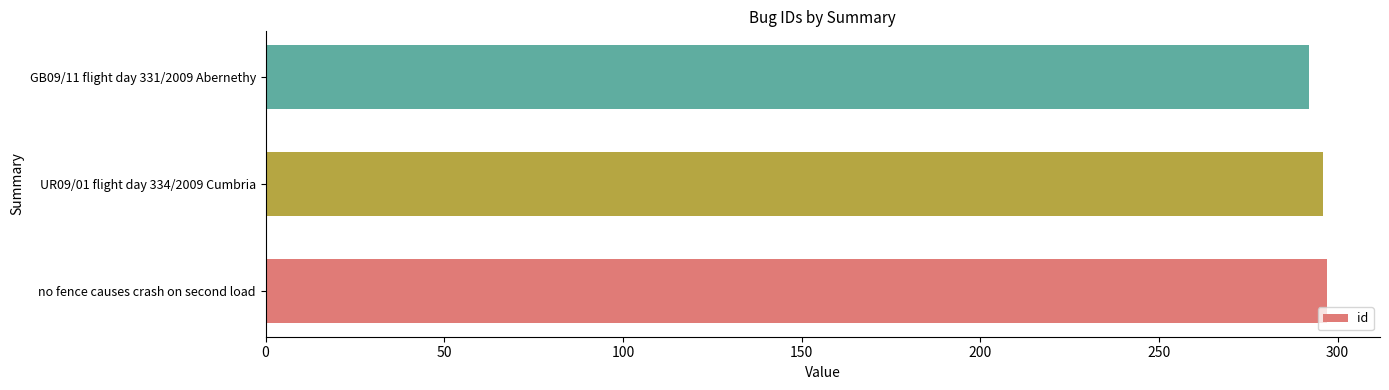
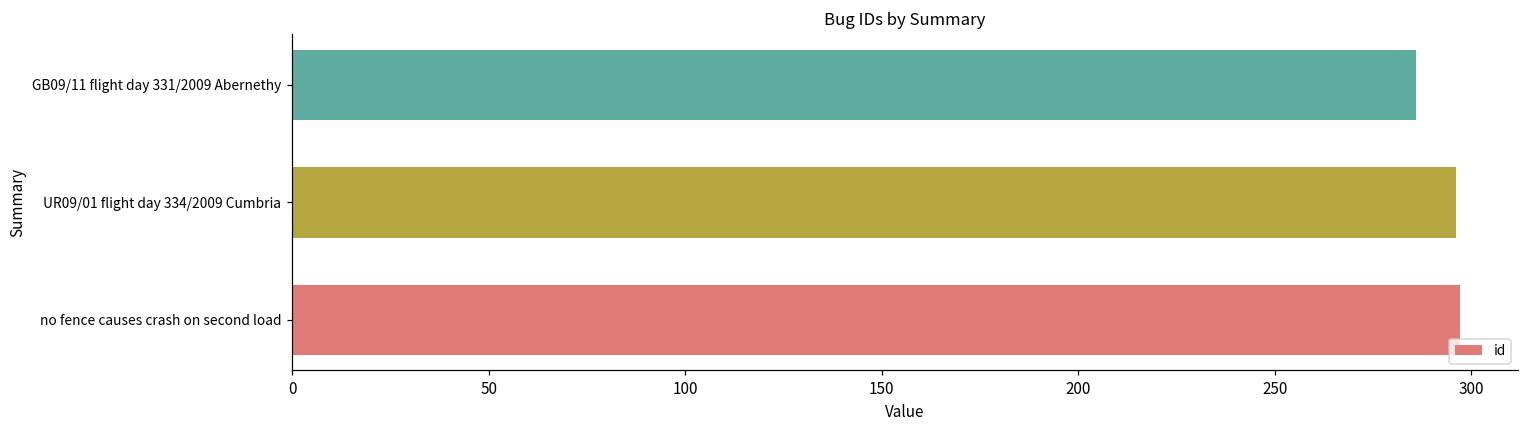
  {
-   "GB09/11 flight day 331/2009 Abernethy": 292,
+   "GB09/11 flight day 331/2009 Abernethy": 286,
    "UR09/01 flight day 334/2009 Cumbria": 296,
    "no fence causes crash on second load": 297
  }
